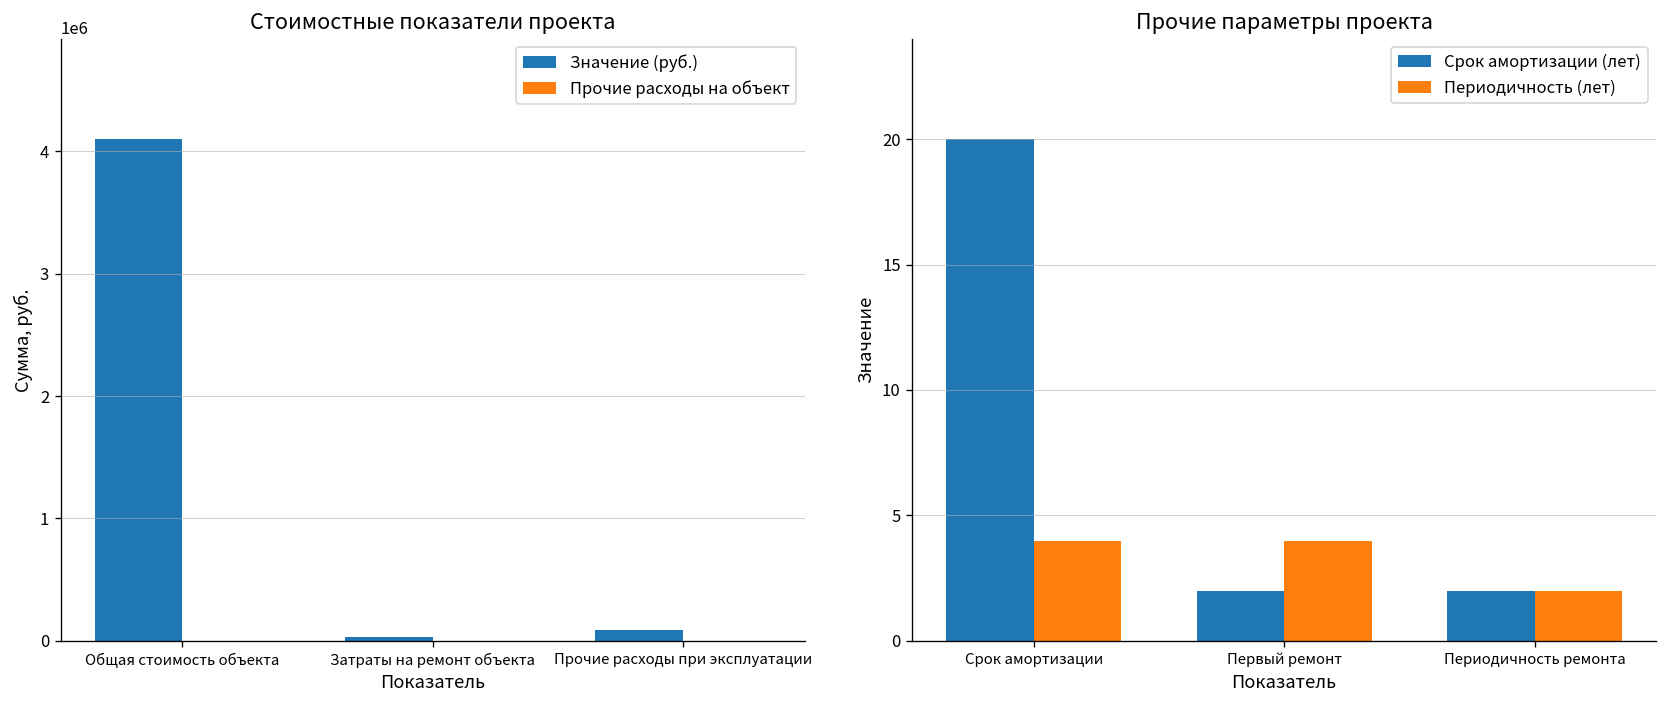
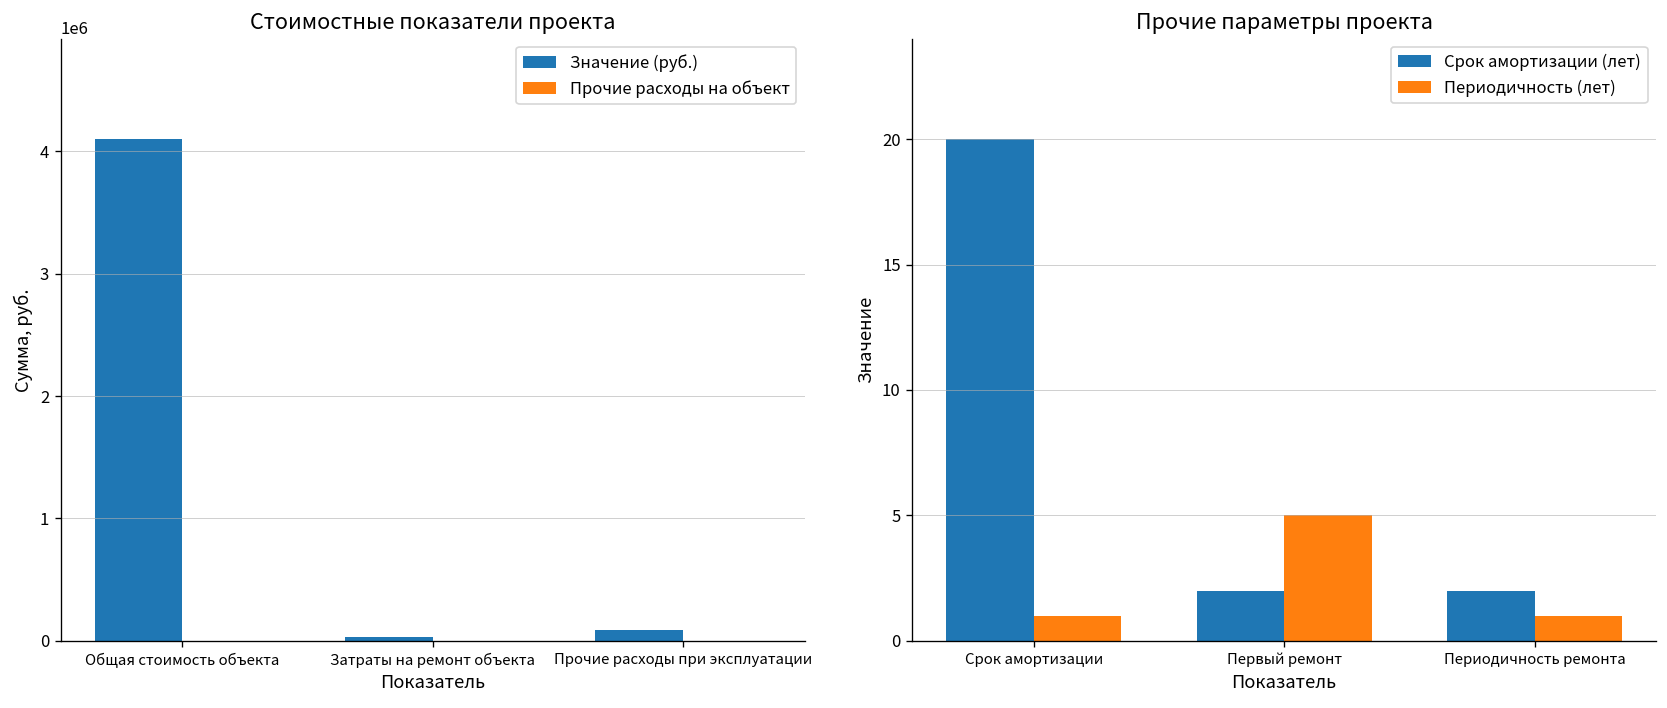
  {
    "Стоимостные показатели проекта": {
      "Значение (руб.)": {
        "Общая стоимость объекта": 4100000,
        "Затраты на ремонт объекта": 30000,
        "Прочие расходы при эксплуатации": 90000
      },
      "Прочие расходы на объект": {
        "Общая стоимость объекта": 0,
        "Затраты на ремонт объекта": 0,
        "Прочие расходы при эксплуатации": 0
      }
    },
    "Прочие параметры проекта": {
      "Срок амортизации (лет)": {
        "Срок амортизации": 20,
        "Первый ремонт": 2,
        "Периодичность ремонта": 2
      },
      "Периодичность (лет)": {
-       "Срок амортизации": 4,
-       "Первый ремонт": 4,
-       "Периодичность ремонта": 2
+       "Срок амортизации": 1,
+       "Первый ремонт": 5,
+       "Периодичность ремонта": 1
      }
    }
  }
